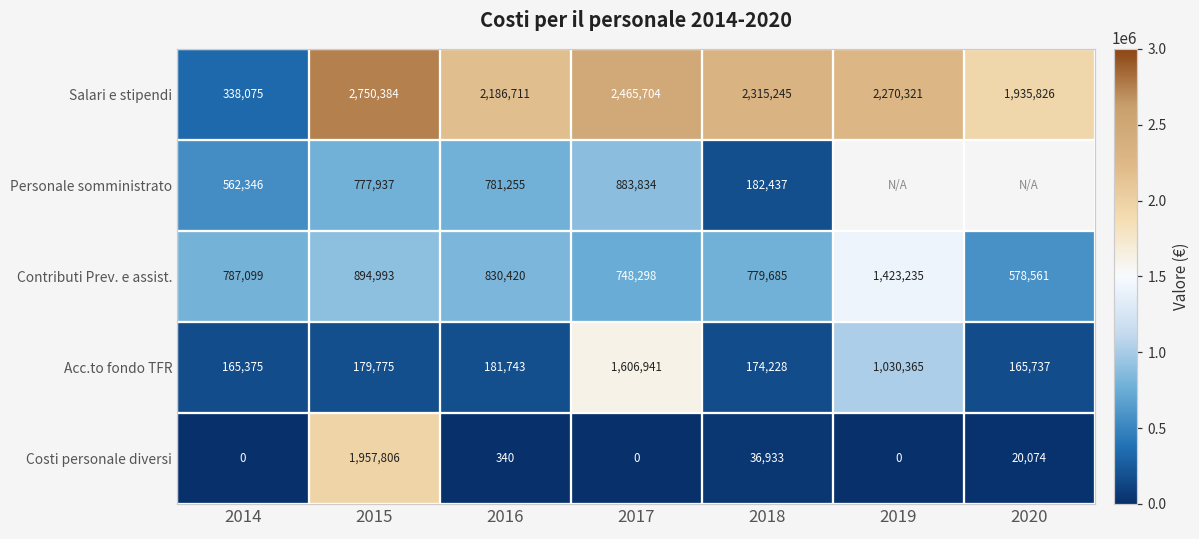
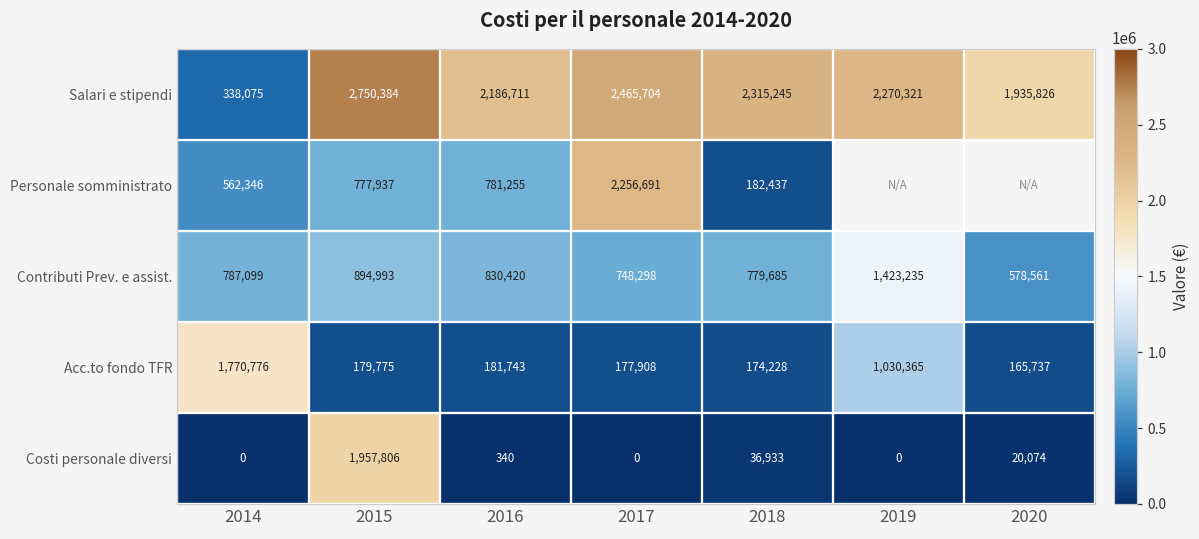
  {
    "Salari e stipendi": {
      "2014": "338,075",
      "2015": "2,750,384",
      "2016": "2,186,711",
      "2017": "2,465,704",
      "2018": "2,315,245",
      "2019": "2,270,321",
      "2020": "1,935,826"
    },
    "Personale somministrato": {
      "2014": "562,346",
      "2015": "777,937",
      "2016": "781,255",
-     "2017": "883,834",
+     "2017": "2,256,691",
      "2018": "182,437"
    },
    "Contributi Prev. e assist.": {
      "2014": "787,099",
      "2015": "894,993",
      "2016": "830,420",
      "2017": "748,298",
      "2018": "779,685",
      "2019": "1,423,235",
      "2020": "578,561"
    },
    "Acc.to fondo TFR": {
-     "2014": "165,375",
+     "2014": "1,770,776",
      "2015": "179,775",
      "2016": "181,743",
-     "2017": "1,606,941",
+     "2017": "177,908",
      "2018": "174,228",
      "2019": "1,030,365",
      "2020": "165,737"
    },
    "Costi personale diversi": {
      "2014": "0",
      "2015": "1,957,806",
      "2016": "340",
      "2017": "0",
      "2018": "36,933",
      "2019": "0",
      "2020": "20,074"
    }
  }
